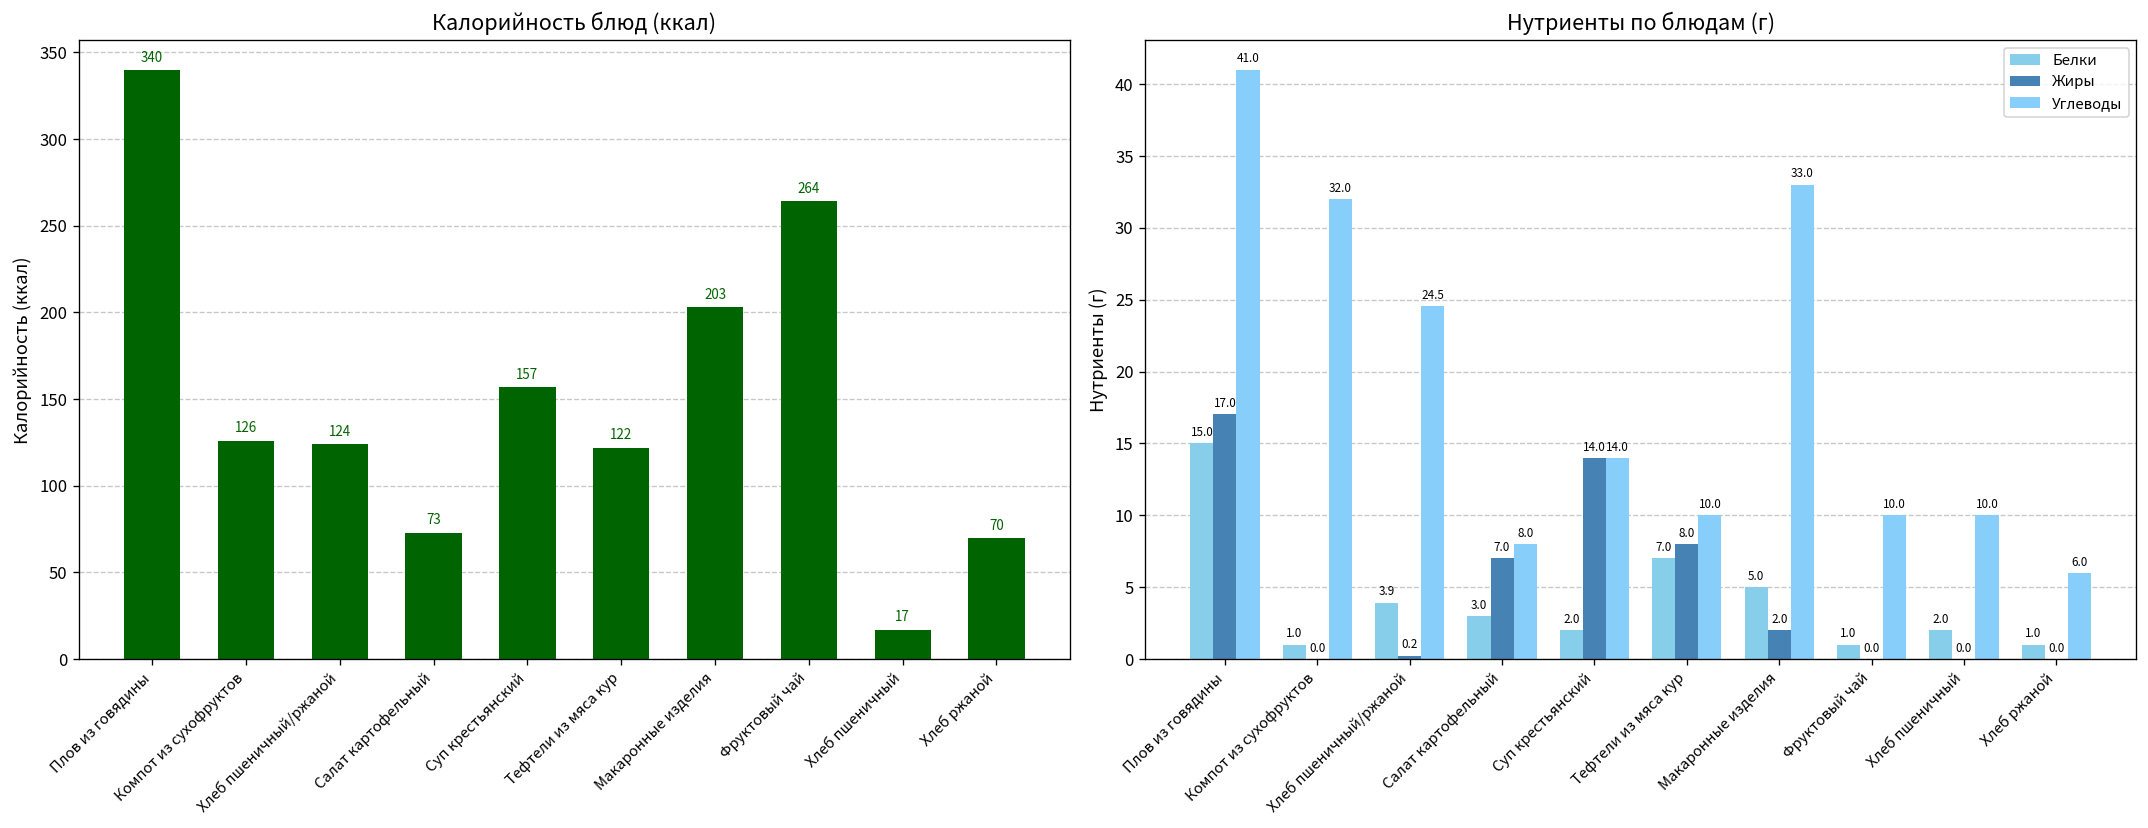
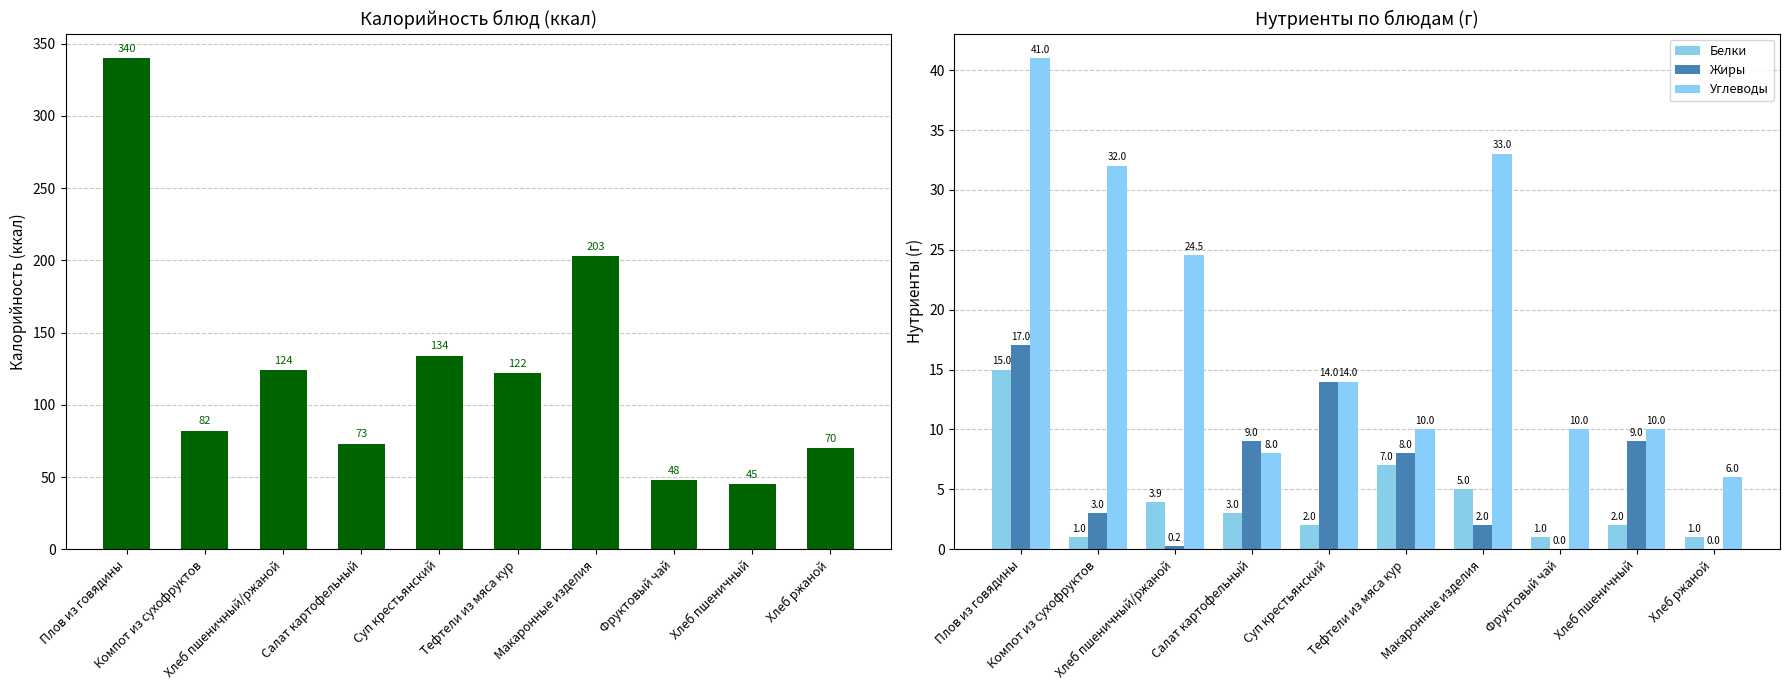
  {
    "Калорийность блюд (ккал)": {
      "Плов из говядины": 340,
-     "Компот из сухофруктов": 126,
+     "Компот из сухофруктов": 82,
      "Хлеб пшеничный/ржаной": 124,
      "Салат картофельный": 73,
-     "Суп крестьянский": 157,
+     "Суп крестьянский": 134,
      "Тефтели из мяса кур": 122,
      "Макаронные изделия": 203,
-     "Фруктовый чай": 264,
-     "Хлеб пшеничный": 17,
+     "Фруктовый чай": 48,
+     "Хлеб пшеничный": 45,
      "Хлеб ржаной": 70
    },
    "Нутриенты по блюдам (г)": {
      "Жиры": {
        "Плов из говядины": 17.0,
-       "Компот из сухофруктов": 0.0,
+       "Компот из сухофруктов": 3.0,
        "Хлеб пшеничный/ржаной": 0.2,
-       "Салат картофельный": 7.0,
+       "Салат картофельный": 9.0,
        "Суп крестьянский": 14.0,
        "Тефтели из мяса кур": 8.0,
        "Макаронные изделия": 2.0,
        "Фруктовый чай": 0.0,
-       "Хлеб пшеничный": 0.0,
+       "Хлеб пшеничный": 9.0,
        "Хлеб ржаной": 0.0
      }
    }
  }
